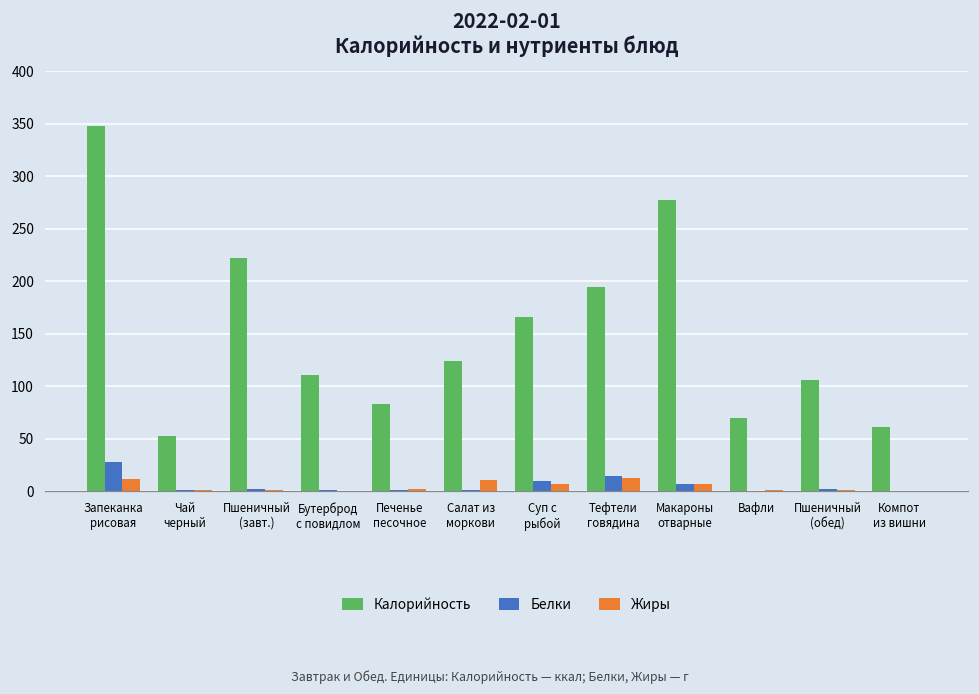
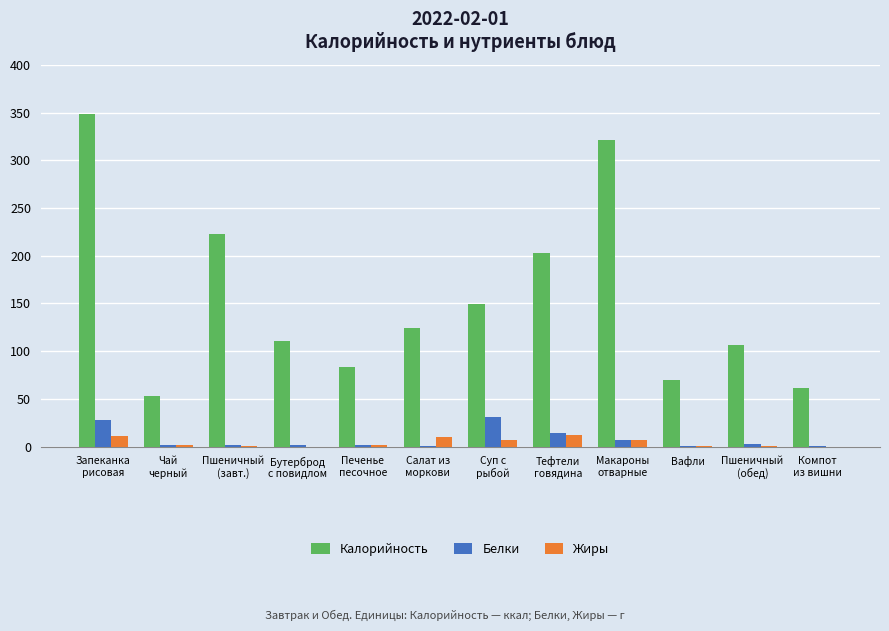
  {
    "Калорийность": {
      "Запеканка рисовая": 350,
      "Чай черный": 50,
      "Пшеничный (завт.)": 220,
      "Бутерброд с повидлом": 110,
      "Печенье песочное": 80,
      "Салат из моркови": 120,
-     "Суп с рыбой": 170,
-     "Тефтели говядина": 190,
-     "Макароны отварные": 280,
+     "Суп с рыбой": 150,
+     "Тефтели говядина": 200,
+     "Макароны отварные": 320,
      "Вафли": 70,
      "Пшеничный (обед)": 110,
      "Компот из вишни": 60
    },
    "Белки": {
      "Запеканка рисовая": 30,
-     "Суп с рыбой": 10,
+     "Суп с рыбой": 30,
      "Тефтели говядина": 10,
      "Макароны отварные": 10
    },
    "Жиры": {
      "Запеканка рисовая": 10,
      "Салат из моркови": 10,
      "Суп с рыбой": 10,
      "Тефтели говядина": 10,
      "Макароны отварные": 10,
      "Компот из вишни": 0
    }
  }
